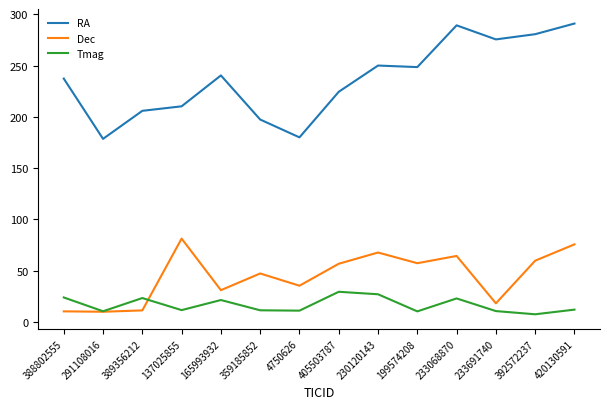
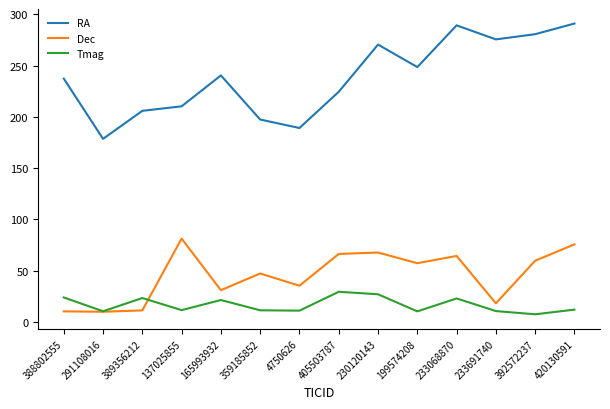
  {
    "RA": {
      "388802555": 237,
      "291108016": 179,
      "389356212": 206,
      "137025855": 210,
      "165993932": 240,
      "359185852": 197,
-     "4750626": 180,
+     "4750626": 189,
      "405503787": 224,
-     "230120143": 250,
+     "230120143": 271,
      "199574208": 249,
      "233068870": 289,
      "233691740": 276,
      "392572237": 281,
      "420130591": 291
    },
    "Dec": {
      "388802555": 10,
      "389356212": 11,
      "137025855": 81,
      "165993932": 31,
      "359185852": 47,
      "4750626": 35,
-     "405503787": 57,
+     "405503787": 66,
      "230120143": 68,
      "199574208": 57,
      "233068870": 64,
      "233691740": 18,
      "392572237": 60,
      "420130591": 76
    },
    "Tmag": {
      "388802555": 24,
      "389356212": 23,
      "137025855": 11,
      "165993932": 21,
      "359185852": 11,
      "4750626": 11,
      "405503787": 29,
      "230120143": 27,
      "199574208": 10,
      "233068870": 23,
      "233691740": 10,
      "392572237": 7,
      "420130591": 12
    }
  }
